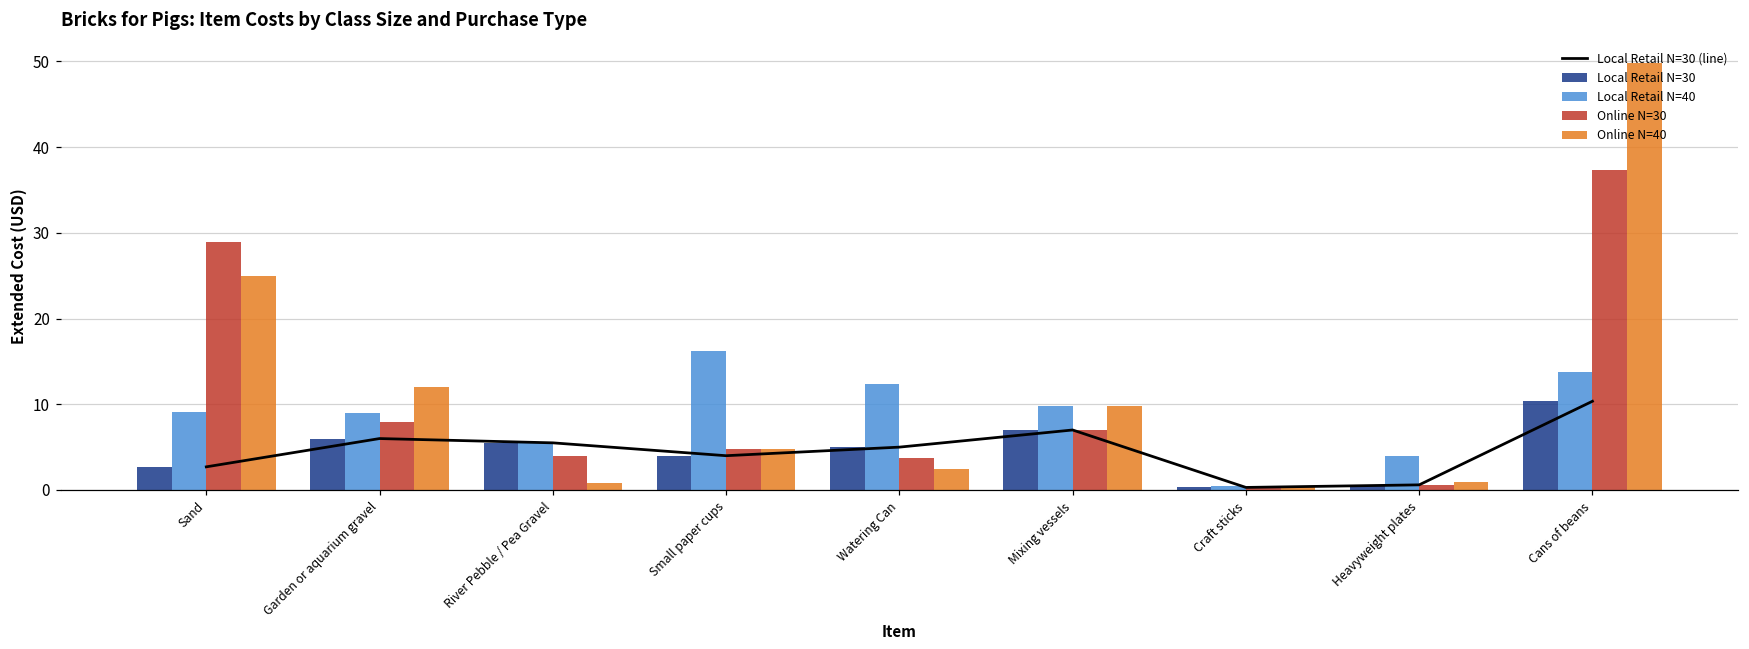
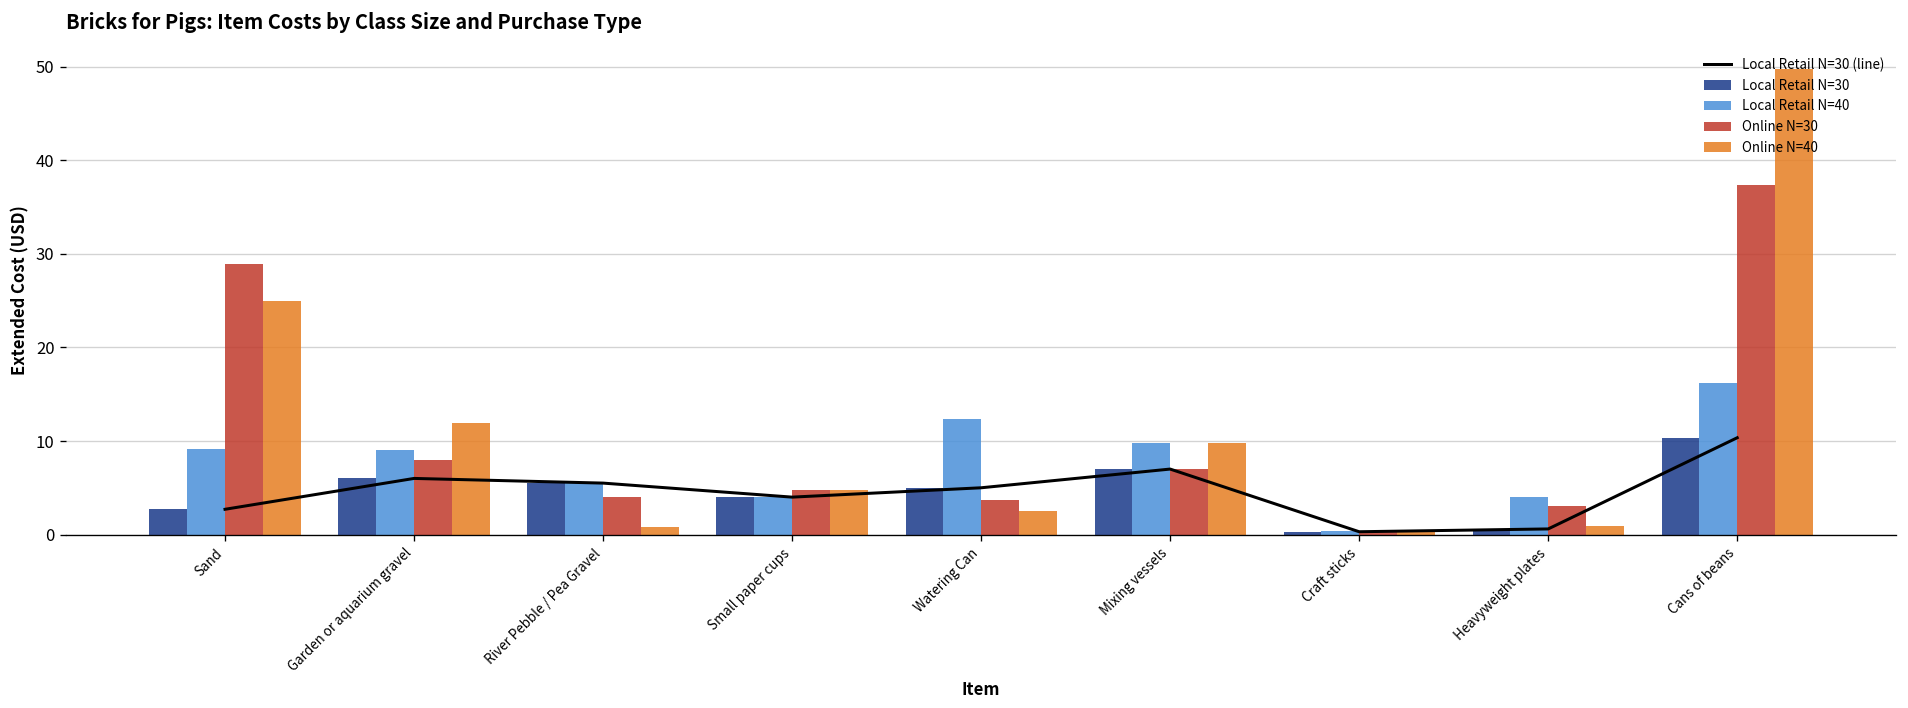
  {
    "Local Retail N=30": {
      "Sand": 3,
      "Garden or aquarium gravel": 6,
      "River Pebble / Pea Gravel": 6,
      "Small paper cups": 4,
      "Watering Can": 5,
      "Mixing vessels": 7,
      "Heavyweight plates": 1,
      "Cans of beans": 10
    },
    "Local Retail N=30 (line)": {
      "Sand": 3,
      "Garden or aquarium gravel": 6,
      "River Pebble / Pea Gravel": 6,
      "Small paper cups": 4,
      "Watering Can": 5,
      "Mixing vessels": 7,
      "Craft sticks": 0,
      "Heavyweight plates": 1,
      "Cans of beans": 10
    },
    "Local Retail N=40": {
      "Sand": 9,
      "Garden or aquarium gravel": 9,
      "River Pebble / Pea Gravel": 6,
-     "Small paper cups": 16,
+     "Small paper cups": 4,
      "Watering Can": 12,
      "Mixing vessels": 10,
      "Craft sticks": 0,
      "Heavyweight plates": 4,
-     "Cans of beans": 14
+     "Cans of beans": 16
    },
    "Online N=30": {
      "Sand": 29,
      "Garden or aquarium gravel": 8,
      "River Pebble / Pea Gravel": 4,
      "Small paper cups": 5,
      "Watering Can": 4,
      "Mixing vessels": 7,
-     "Heavyweight plates": 1,
+     "Heavyweight plates": 3,
      "Cans of beans": 37
    },
    "Online N=40": {
      "Sand": 25,
      "Garden or aquarium gravel": 12,
      "River Pebble / Pea Gravel": 1,
      "Small paper cups": 5,
      "Watering Can": 2,
      "Mixing vessels": 10,
      "Craft sticks": 0,
      "Heavyweight plates": 1,
      "Cans of beans": 50
    }
  }
